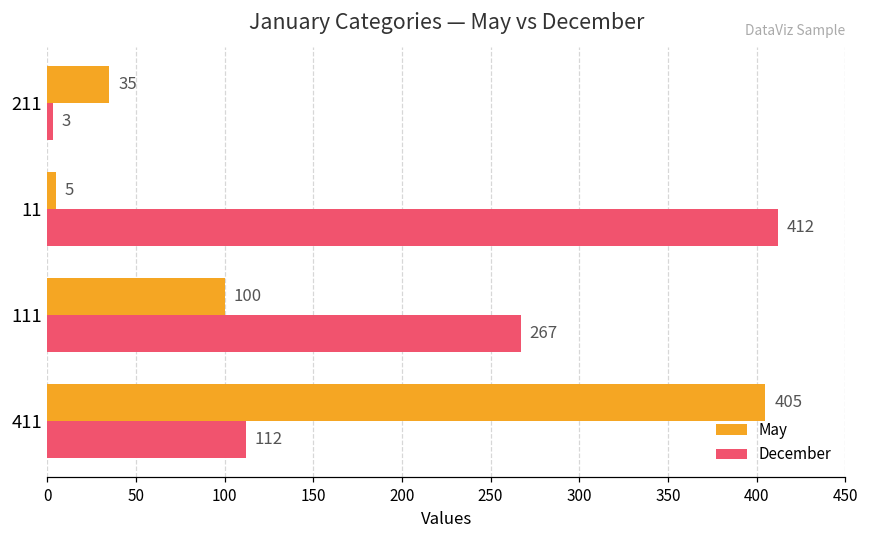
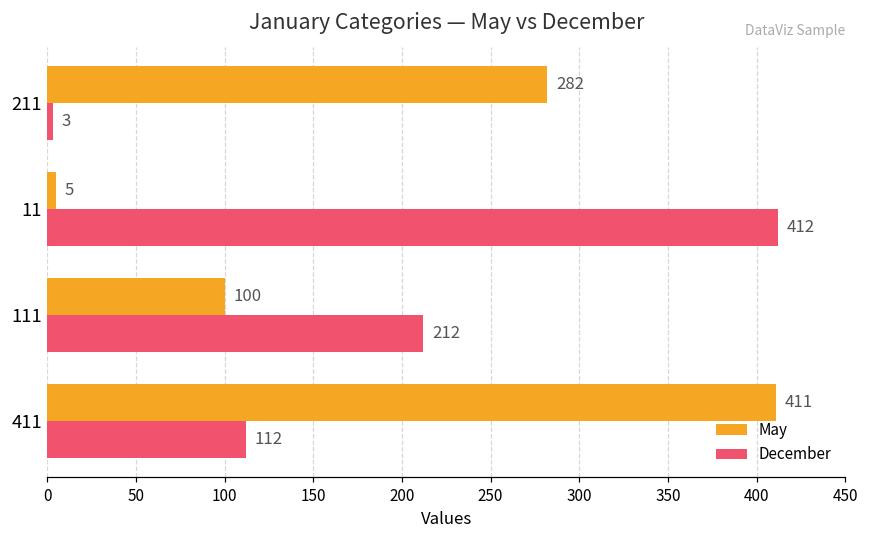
  {
    "May": {
-     "211": 35,
+     "211": 282,
      "11": 5,
      "111": 100,
-     "411": 405
+     "411": 411
    },
    "December": {
      "211": 3,
      "11": 412,
-     "111": 267,
+     "111": 212,
      "411": 112
    }
  }
